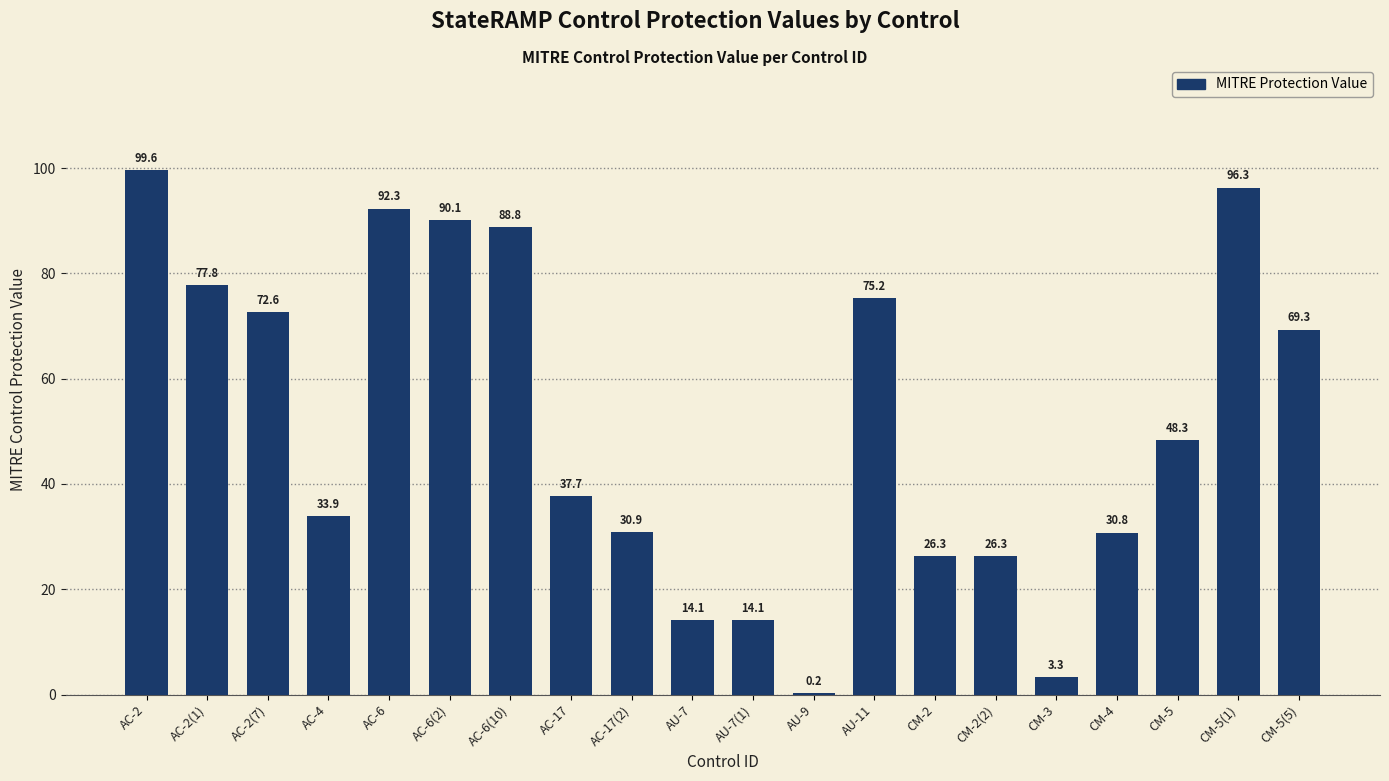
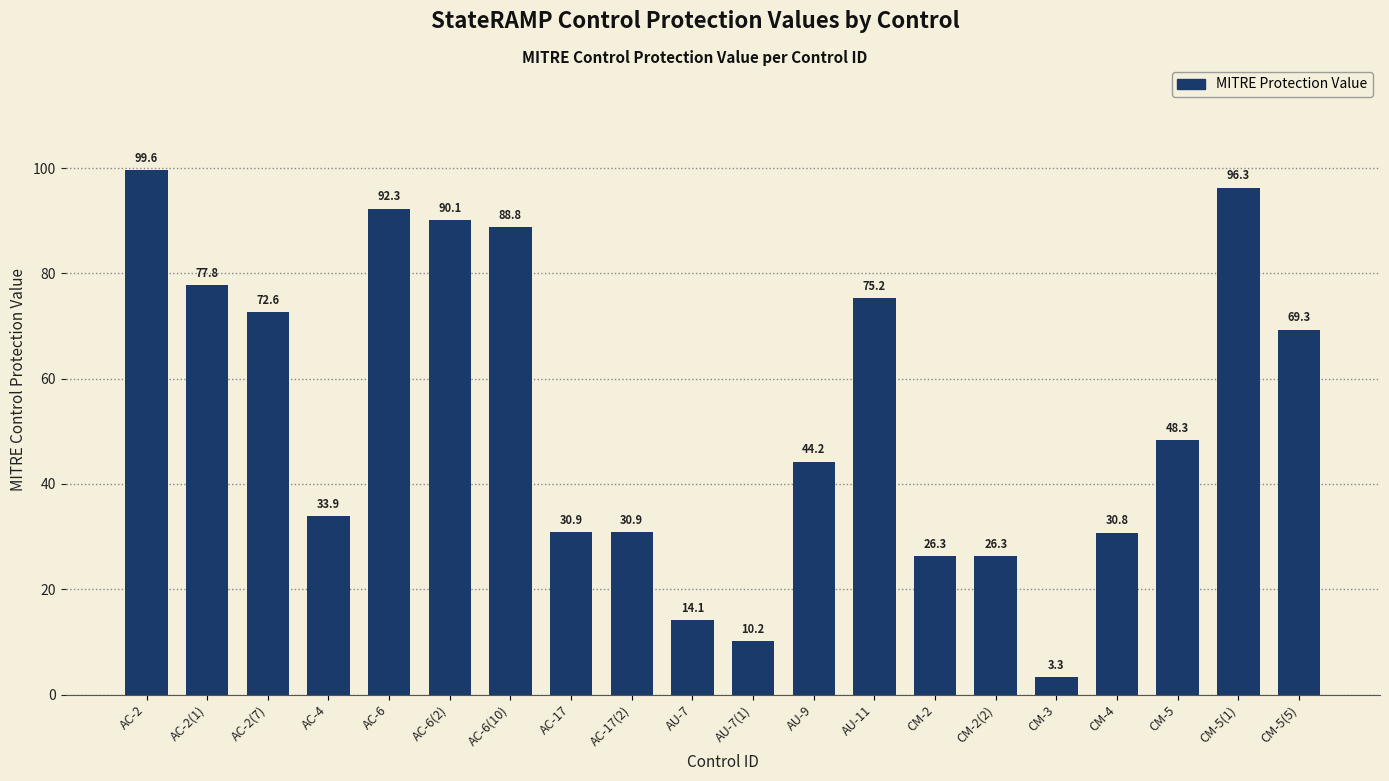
  {
    "AC-2": 99.6,
    "AC-2(1)": 77.8,
    "AC-2(7)": 72.6,
    "AC-4": 33.9,
    "AC-6": 92.3,
    "AC-6(2)": 90.1,
    "AC-6(10)": 88.8,
-   "AC-17": 37.7,
+   "AC-17": 30.9,
    "AC-17(2)": 30.9,
    "AU-7": 14.1,
-   "AU-7(1)": 14.1,
-   "AU-9": 0.2,
+   "AU-7(1)": 10.2,
+   "AU-9": 44.2,
    "AU-11": 75.2,
    "CM-2": 26.3,
    "CM-2(2)": 26.3,
    "CM-3": 3.3,
    "CM-4": 30.8,
    "CM-5": 48.3,
    "CM-5(1)": 96.3,
    "CM-5(5)": 69.3
  }
